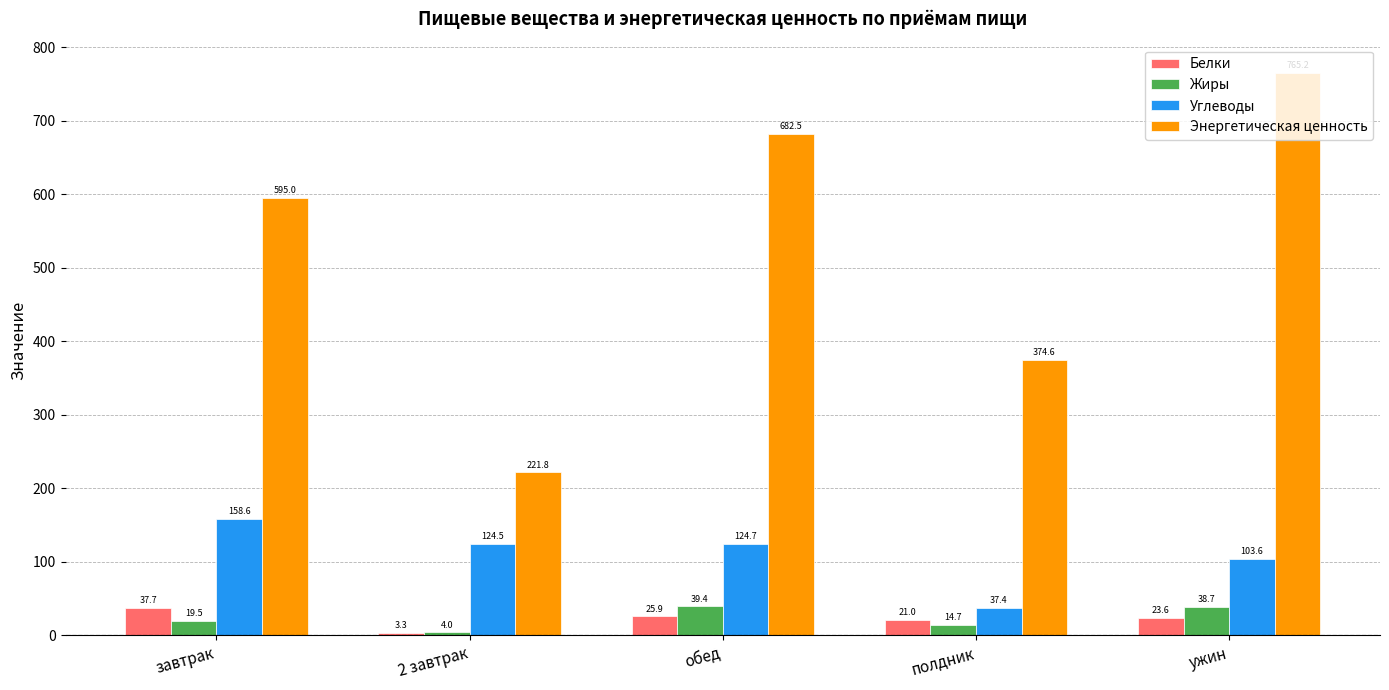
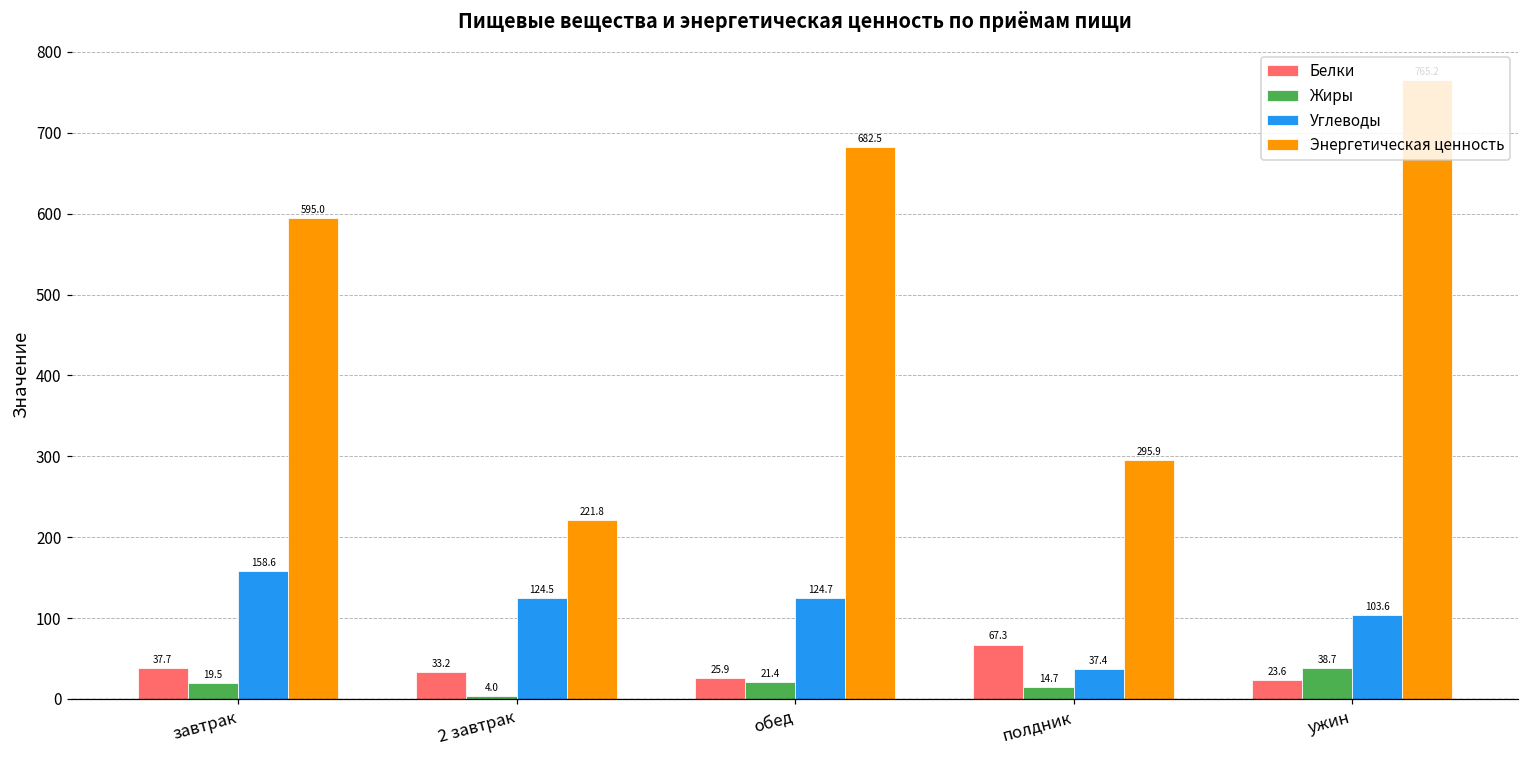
  {
    "Белки": {
      "завтрак": 37.7,
-     "2 завтрак": 3.3,
+     "2 завтрак": 33.2,
      "обед": 25.9,
-     "полдник": 21.0,
+     "полдник": 67.3,
      "ужин": 23.6
    },
    "Жиры": {
      "завтрак": 19.5,
      "2 завтрак": 4.0,
-     "обед": 39.4,
+     "обед": 21.4,
      "полдник": 14.7,
      "ужин": 38.7
    },
    "Углеводы": {
      "завтрак": 158.6,
      "2 завтрак": 124.5,
      "обед": 124.7,
      "полдник": 37.4,
      "ужин": 103.6
    },
    "Энергетическая ценность": {
      "завтрак": 595.0,
      "2 завтрак": 221.8,
      "обед": 682.5,
-     "полдник": 374.6
+     "полдник": 295.9
    }
  }
